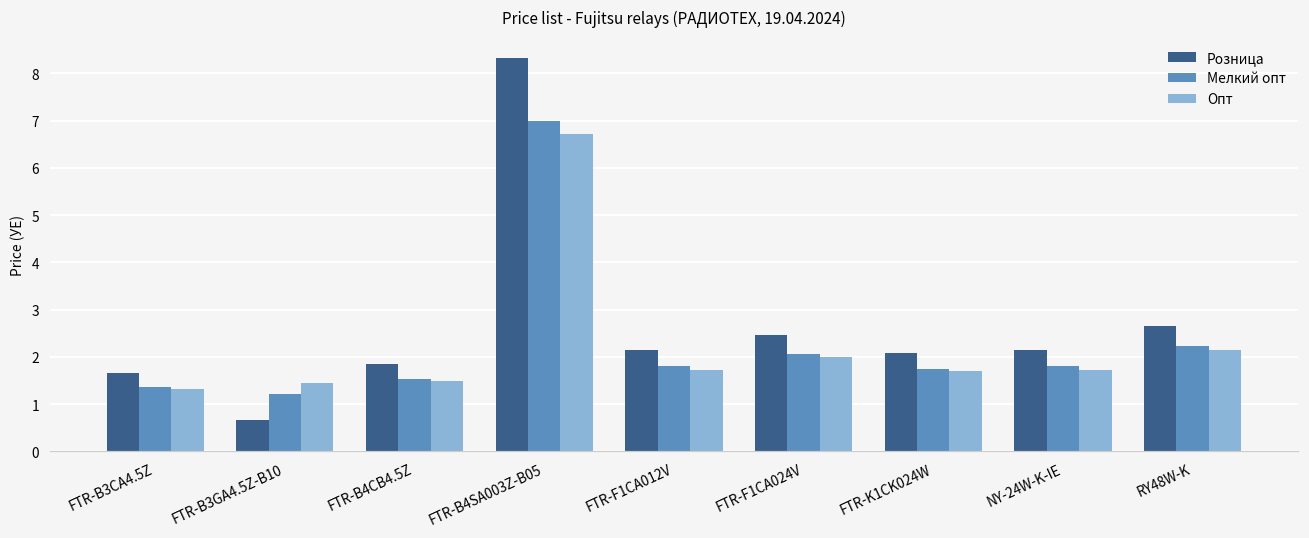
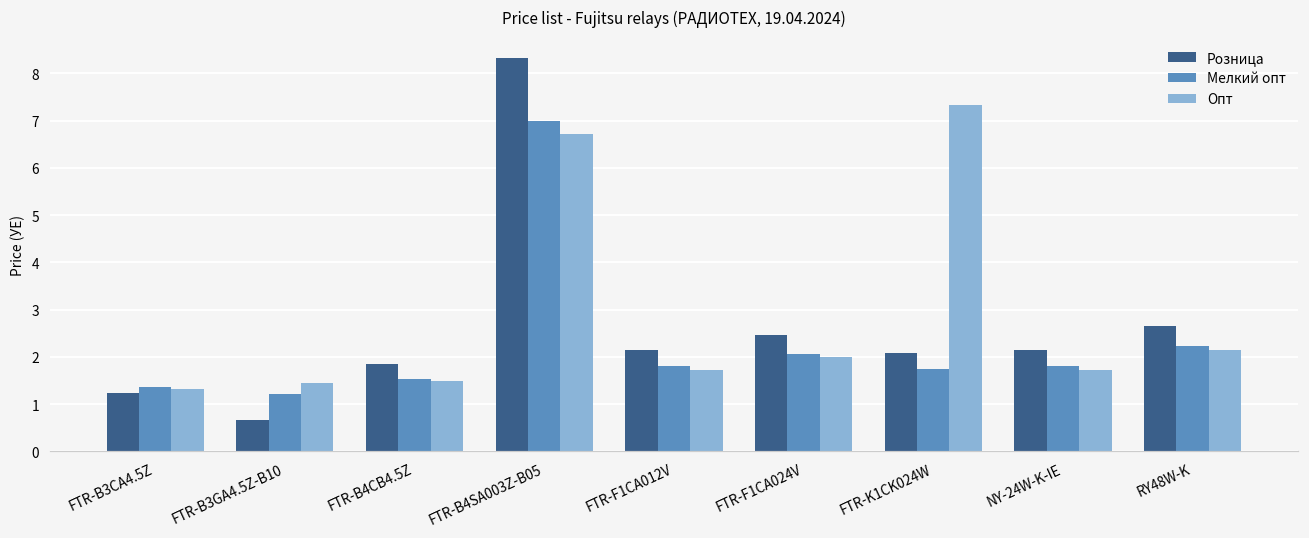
  {
    "Розница": {
-     "FTR-B3CA4.5Z": 1.7,
+     "FTR-B3CA4.5Z": 1.2,
      "FTR-B3GA4.5Z-B10": 0.7,
      "FTR-B4CB4.5Z": 1.8,
      "FTR-B4SA003Z-B05": 8.3,
      "FTR-F1CA012V": 2.2,
      "FTR-F1CA024V": 2.5,
      "FTR-K1CK024W": 2.1,
      "NY-24W-K-IE": 2.2,
      "RY48W-K": 2.7
    },
    "Мелкий опт": {
      "FTR-B3CA4.5Z": 1.4,
      "FTR-B3GA4.5Z-B10": 1.2,
      "FTR-B4CB4.5Z": 1.5,
      "FTR-B4SA003Z-B05": 7.0,
      "FTR-F1CA012V": 1.8,
      "FTR-F1CA024V": 2.1,
      "FTR-K1CK024W": 1.8,
      "NY-24W-K-IE": 1.8,
      "RY48W-K": 2.2
    },
    "Опт": {
      "FTR-B3CA4.5Z": 1.3,
      "FTR-B3GA4.5Z-B10": 1.5,
      "FTR-B4CB4.5Z": 1.5,
      "FTR-B4SA003Z-B05": 6.7,
      "FTR-F1CA012V": 1.7,
      "FTR-F1CA024V": 2.0,
-     "FTR-K1CK024W": 1.7,
+     "FTR-K1CK024W": 7.3,
      "NY-24W-K-IE": 1.7,
      "RY48W-K": 2.1
    }
  }
